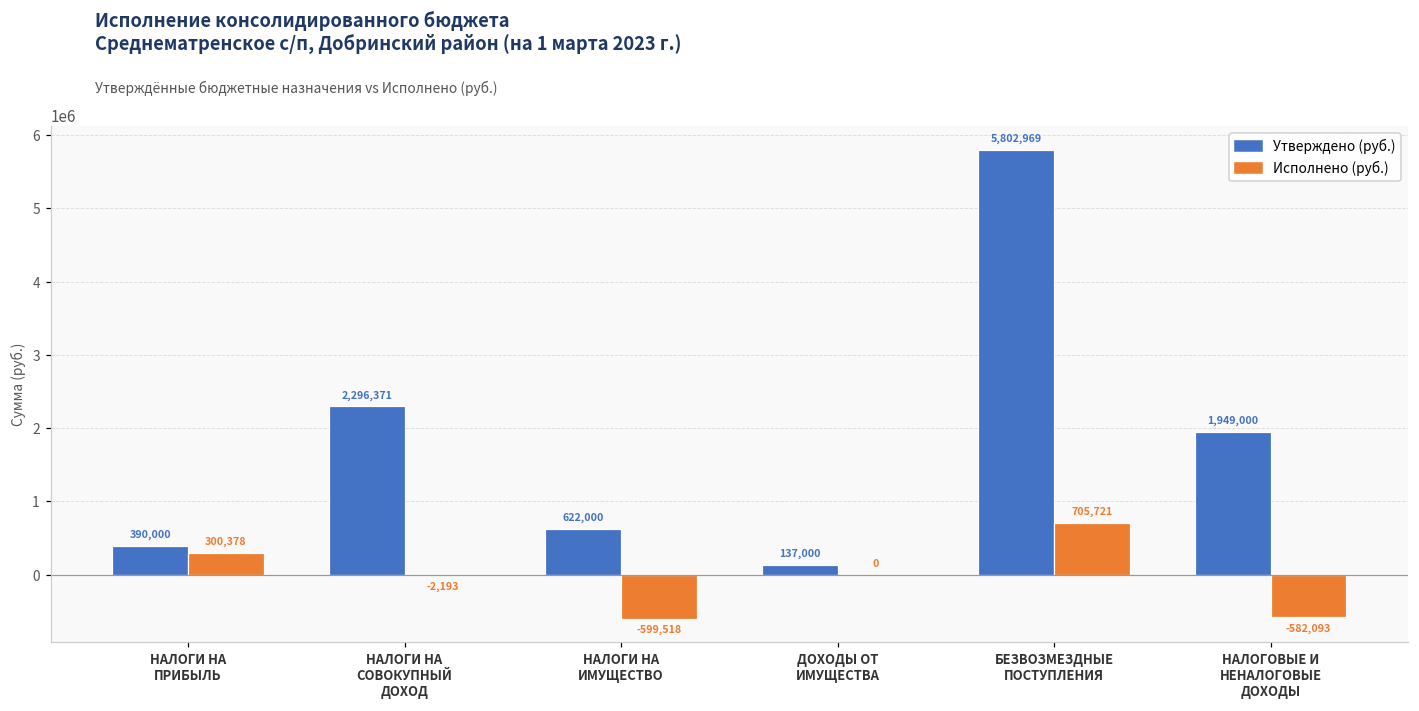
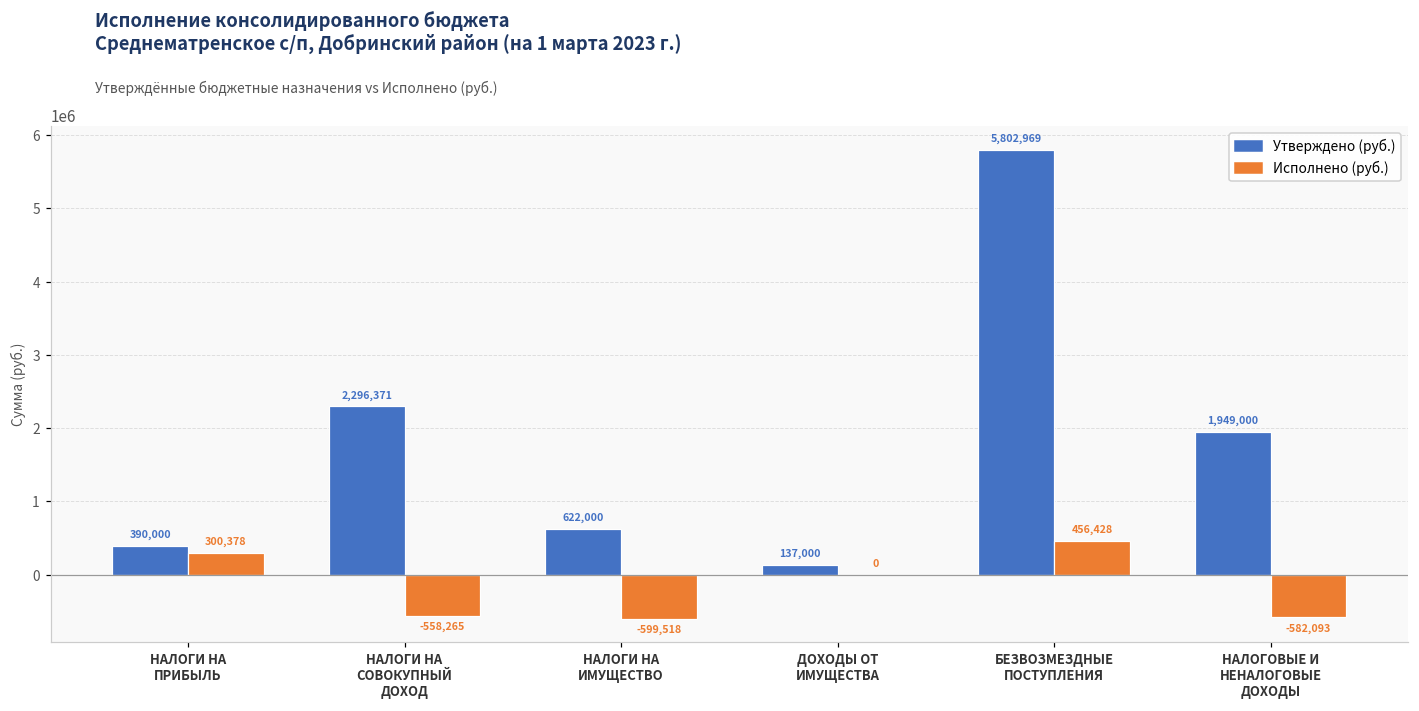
  {
    "Утверждено (руб.)": {
      "НАЛОГИ НА ПРИБЫЛЬ": "390,000",
      "НАЛОГИ НА СОВОКУПНЫЙ ДОХОД": "2,296,371",
      "НАЛОГИ НА ИМУЩЕСТВО": "622,000",
      "ДОХОДЫ ОТ ИМУЩЕСТВА": "137,000",
      "БЕЗВОЗМЕЗДНЫЕ ПОСТУПЛЕНИЯ": "5,802,969",
      "НАЛОГОВЫЕ И НЕНАЛОГОВЫЕ ДОХОДЫ": "1,949,000"
    },
    "Исполнено (руб.)": {
      "НАЛОГИ НА ПРИБЫЛЬ": "300,378",
-     "НАЛОГИ НА СОВОКУПНЫЙ ДОХОД": "-2,193",
+     "НАЛОГИ НА СОВОКУПНЫЙ ДОХОД": "-558,265",
      "НАЛОГИ НА ИМУЩЕСТВО": "-599,518",
      "ДОХОДЫ ОТ ИМУЩЕСТВА": "0",
-     "БЕЗВОЗМЕЗДНЫЕ ПОСТУПЛЕНИЯ": "705,721",
+     "БЕЗВОЗМЕЗДНЫЕ ПОСТУПЛЕНИЯ": "456,428",
      "НАЛОГОВЫЕ И НЕНАЛОГОВЫЕ ДОХОДЫ": "-582,093"
    }
  }
